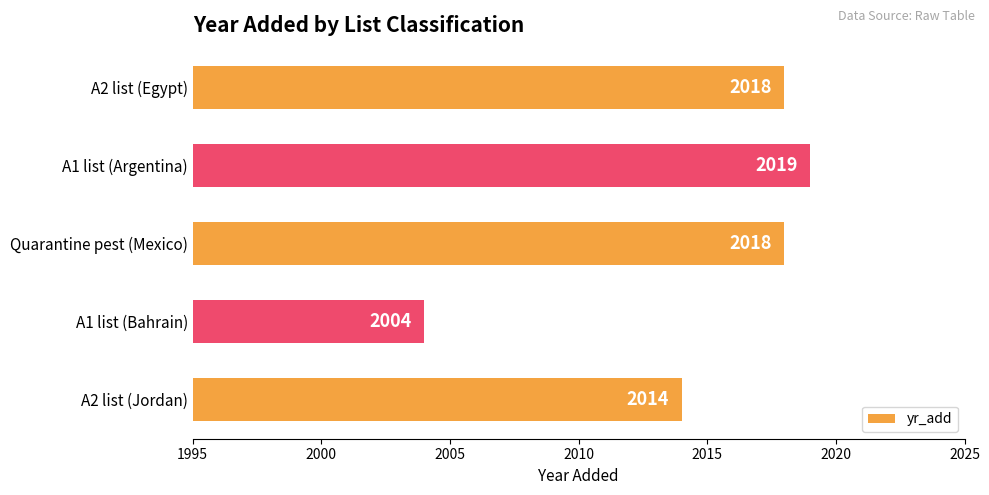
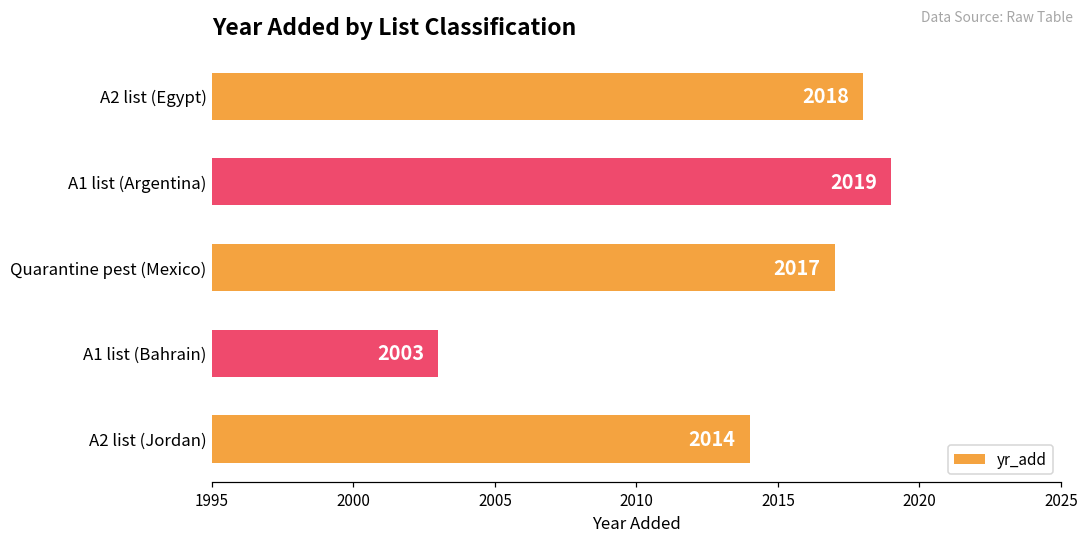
  {
    "A2 list (Egypt)": 2018,
    "A1 list (Argentina)": 2019,
-   "Quarantine pest (Mexico)": 2018,
-   "A1 list (Bahrain)": 2004,
+   "Quarantine pest (Mexico)": 2017,
+   "A1 list (Bahrain)": 2003,
    "A2 list (Jordan)": 2014
  }
